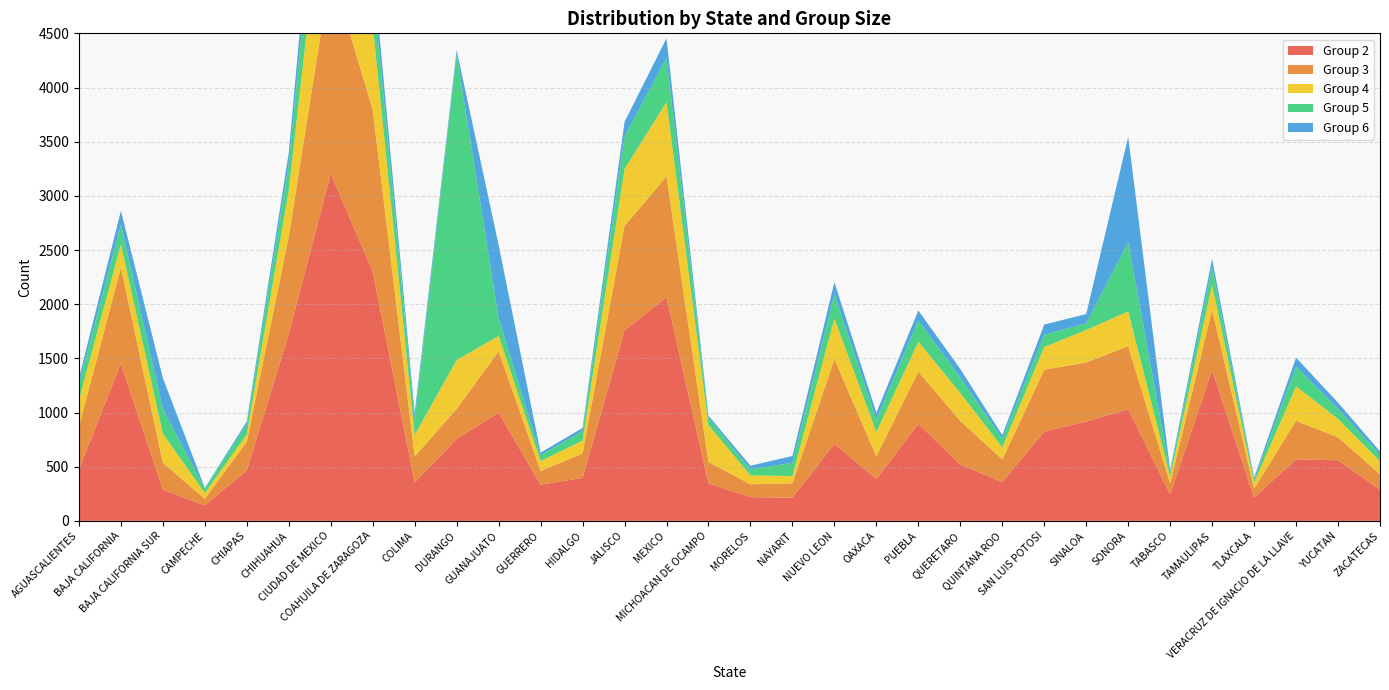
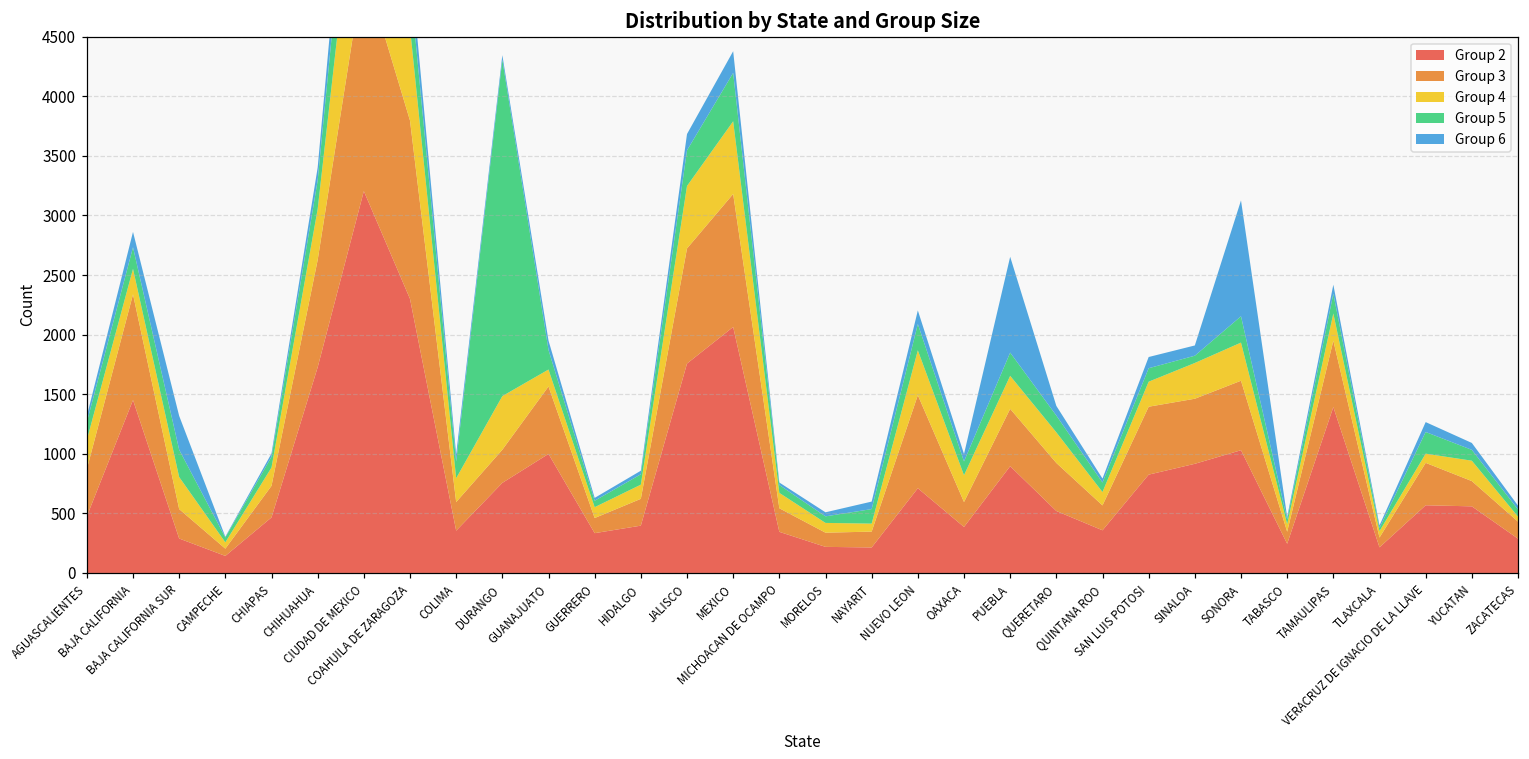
  {
    "Group 4": {
      "AGUASCALIENTES": 250,
      "BAJA CALIFORNIA": 210,
      "BAJA CALIFORNIA SUR": 270,
      "CAMPECHE": 50,
-     "CHIAPAS": 70,
+     "CHIAPAS": 150,
      "CHIHUAHUA": 430,
      "COLIMA": 200,
      "DURANGO": 450,
      "GUANAJUATO": 140,
      "GUERRERO": 90,
      "HIDALGO": 120,
      "JALISCO": 520,
-     "MEXICO": 690,
-     "MICHOACAN DE OCAMPO": 340,
+     "MEXICO": 610,
+     "MICHOACAN DE OCAMPO": 130,
      "MORELOS": 80,
      "NAYARIT": 70,
      "NUEVO LEON": 380,
      "OAXACA": 230,
      "PUEBLA": 280,
      "QUERETARO": 260,
      "QUINTANA ROO": 110,
      "SAN LUIS POTOSI": 210,
      "SINALOA": 300,
      "SONORA": 320,
      "TABASCO": 60,
      "TAMAULIPAS": 230,
      "TLAXCALA": 50,
-     "VERACRUZ DE IGNACIO DE LA LLAVE": 320,
+     "VERACRUZ DE IGNACIO DE LA LLAVE": 80,
      "YUCATAN": 170,
-     "ZACATECAS": 120
+     "ZACATECAS": 40
    },
    "Group 5": {
      "AGUASCALIENTES": 150,
      "BAJA CALIFORNIA": 180,
      "BAJA CALIFORNIA SUR": 230,
      "CHIAPAS": 90,
      "CHIHUAHUA": 240,
      "COLIMA": 140,
      "DURANGO": 2820,
      "GUANAJUATO": 160,
      "GUERRERO": 50,
      "HIDALGO": 90,
      "JALISCO": 300,
      "MEXICO": 410,
      "MORELOS": 60,
      "NAYARIT": 120,
      "NUEVO LEON": 220,
      "OAXACA": 120,
      "PUEBLA": 200,
      "QUERETARO": 140,
      "QUINTANA ROO": 80,
      "SAN LUIS POTOSI": 110,
      "SINALOA": 60,
-     "SONORA": 640,
+     "SONORA": 220,
      "TAMAULIPAS": 170,
      "VERACRUZ DE IGNACIO DE LA LLAVE": 180,
      "YUCATAN": 90,
      "ZACATECAS": 60
    },
    "Group 6": {
      "AGUASCALIENTES": 50,
      "BAJA CALIFORNIA": 130,
      "BAJA CALIFORNIA SUR": 280,
      "CHIAPAS": 30,
      "CHIHUAHUA": 110,
      "COLIMA": 60,
      "DURANGO": 40,
-     "GUANAJUATO": 680,
+     "GUANAJUATO": 80,
      "GUERRERO": 20,
      "HIDALGO": 30,
      "JALISCO": 140,
      "MEXICO": 180,
      "MORELOS": 30,
      "NAYARIT": 60,
      "NUEVO LEON": 110,
      "OAXACA": 60,
-     "PUEBLA": 90,
+     "PUEBLA": 800,
      "QUERETARO": 80,
      "QUINTANA ROO": 30,
      "SAN LUIS POTOSI": 90,
      "SINALOA": 90,
      "SONORA": 970,
      "TAMAULIPAS": 80,
      "VERACRUZ DE IGNACIO DE LA LLAVE": 80,
      "YUCATAN": 60,
      "ZACATECAS": 30
    }
  }
